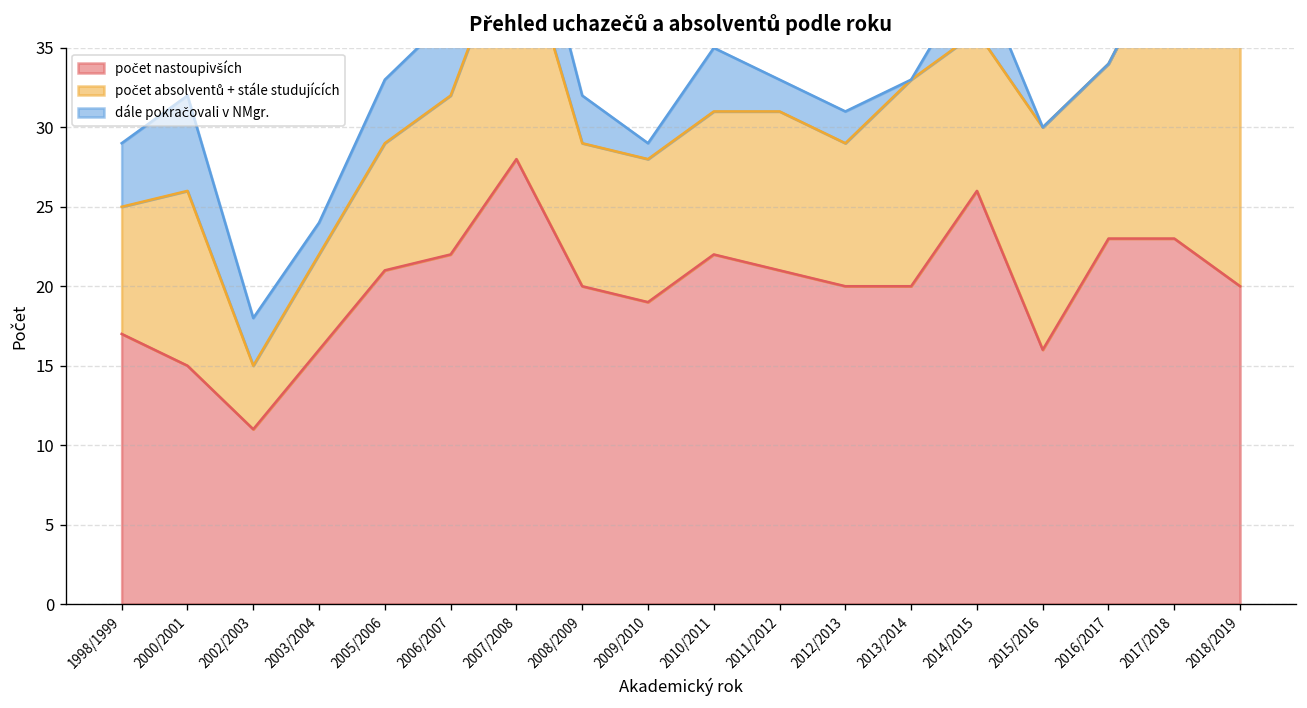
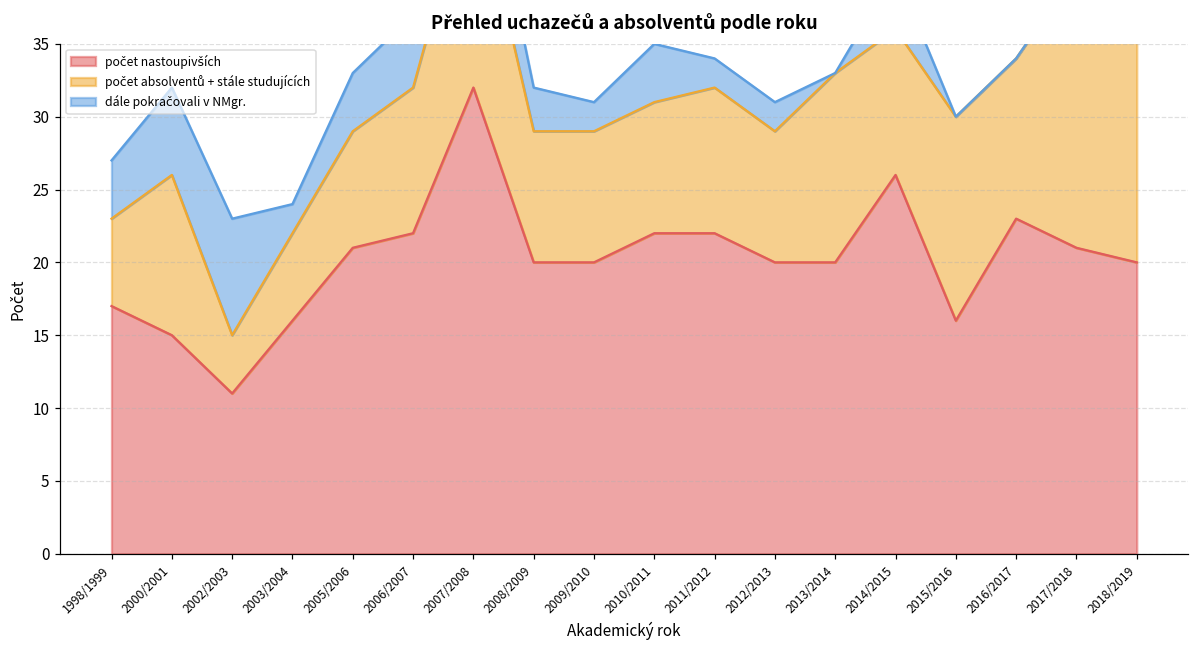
  {
    "počet nastoupivších": {
      "1998/1999": 17,
      "2000/2001": 15,
      "2002/2003": 11,
      "2003/2004": 16,
      "2005/2006": 21,
      "2006/2007": 22,
-     "2007/2008": 28,
+     "2007/2008": 32,
      "2008/2009": 20,
-     "2009/2010": 19,
+     "2009/2010": 20,
      "2010/2011": 22,
-     "2011/2012": 21,
+     "2011/2012": 22,
      "2012/2013": 20,
      "2013/2014": 20,
      "2014/2015": 26,
      "2015/2016": 16,
      "2016/2017": 23,
-     "2017/2018": 23,
+     "2017/2018": 21,
      "2018/2019": 20
    },
    "počet absolventů + stále studujících": {
-     "1998/1999": 8,
+     "1998/1999": 6,
      "2000/2001": 11,
      "2002/2003": 4,
      "2003/2004": 6,
      "2005/2006": 8,
      "2006/2007": 10,
      "2008/2009": 9,
      "2009/2010": 9,
      "2010/2011": 9,
      "2011/2012": 10,
      "2012/2013": 9
    },
    "dále pokračovali v NMgr.": {
      "1998/1999": 4,
-     "2002/2003": 3,
+     "2002/2003": 8,
      "2003/2004": 2,
      "2005/2006": 4,
      "2008/2009": 3,
-     "2009/2010": 1,
+     "2009/2010": 2,
      "2010/2011": 4,
      "2011/2012": 2,
      "2012/2013": 2
    }
  }
